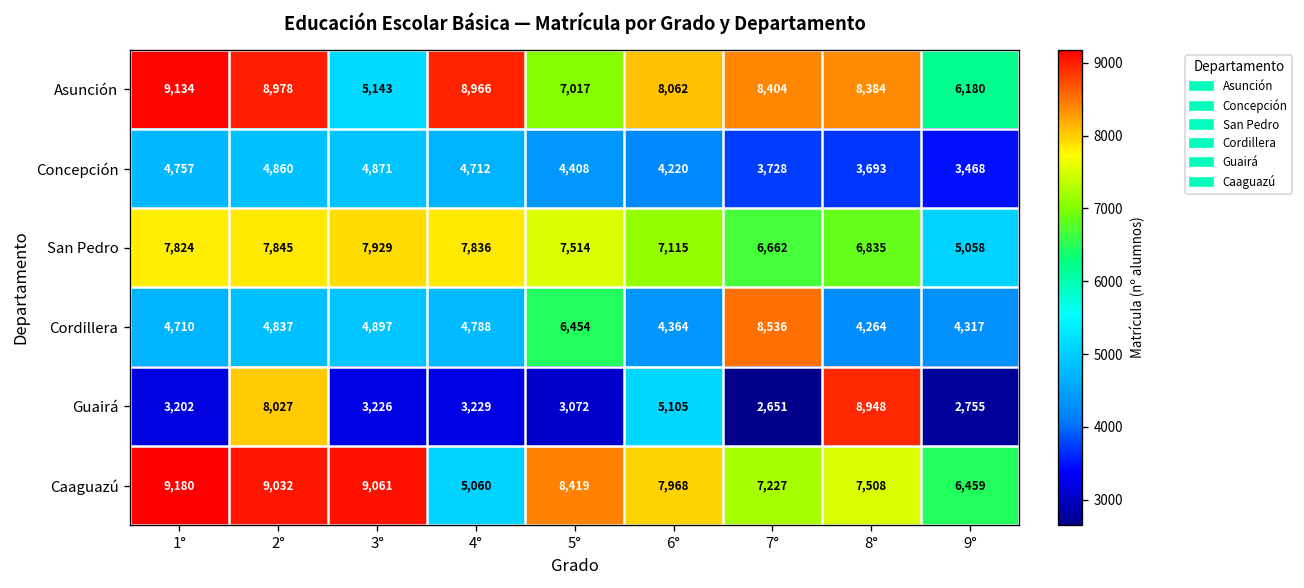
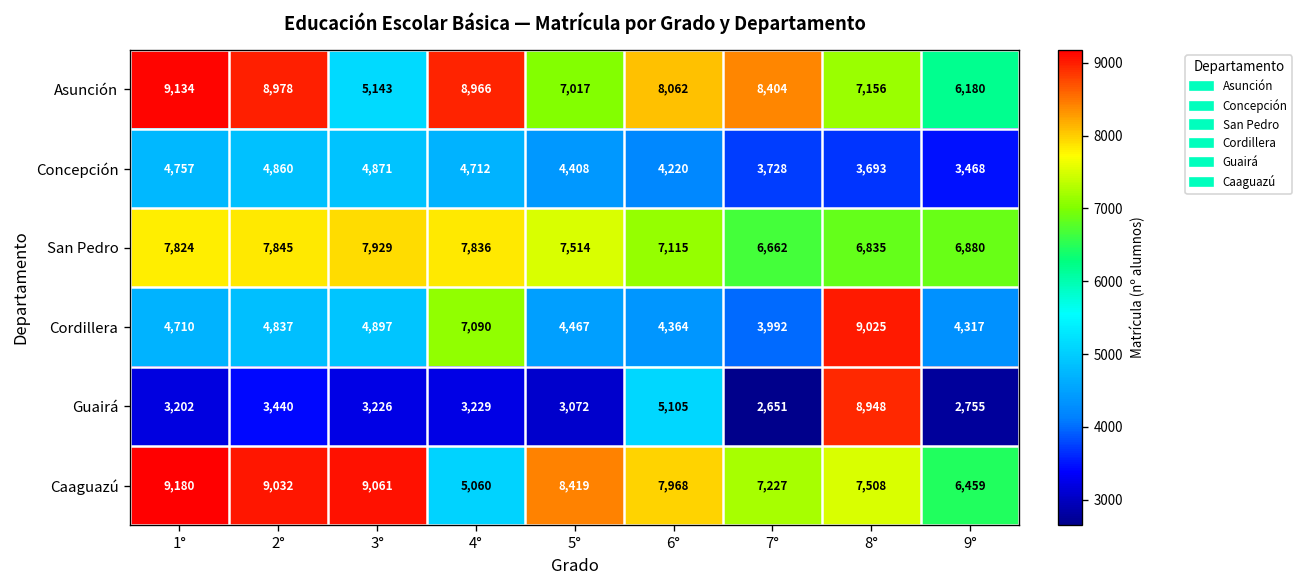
  {
    "Asunción": {
      "1°": "9,134",
      "2°": "8,978",
      "3°": "5,143",
      "4°": "8,966",
      "5°": "7,017",
      "6°": "8,062",
      "7°": "8,404",
-     "8°": "8,384",
+     "8°": "7,156",
      "9°": "6,180"
    },
    "Concepción": {
      "1°": "4,757",
      "2°": "4,860",
      "3°": "4,871",
      "4°": "4,712",
      "5°": "4,408",
      "6°": "4,220",
      "7°": "3,728",
      "8°": "3,693",
      "9°": "3,468"
    },
    "San Pedro": {
      "1°": "7,824",
      "2°": "7,845",
      "3°": "7,929",
      "4°": "7,836",
      "5°": "7,514",
      "6°": "7,115",
      "7°": "6,662",
      "8°": "6,835",
-     "9°": "5,058"
+     "9°": "6,880"
    },
    "Cordillera": {
      "1°": "4,710",
      "2°": "4,837",
      "3°": "4,897",
-     "4°": "4,788",
-     "5°": "6,454",
+     "4°": "7,090",
+     "5°": "4,467",
      "6°": "4,364",
-     "7°": "8,536",
-     "8°": "4,264",
+     "7°": "3,992",
+     "8°": "9,025",
      "9°": "4,317"
    },
    "Guairá": {
      "1°": "3,202",
-     "2°": "8,027",
+     "2°": "3,440",
      "3°": "3,226",
      "4°": "3,229",
      "5°": "3,072",
      "6°": "5,105",
      "7°": "2,651",
      "8°": "8,948",
      "9°": "2,755"
    },
    "Caaguazú": {
      "1°": "9,180",
      "2°": "9,032",
      "3°": "9,061",
      "4°": "5,060",
      "5°": "8,419",
      "6°": "7,968",
      "7°": "7,227",
      "8°": "7,508",
      "9°": "6,459"
    }
  }
